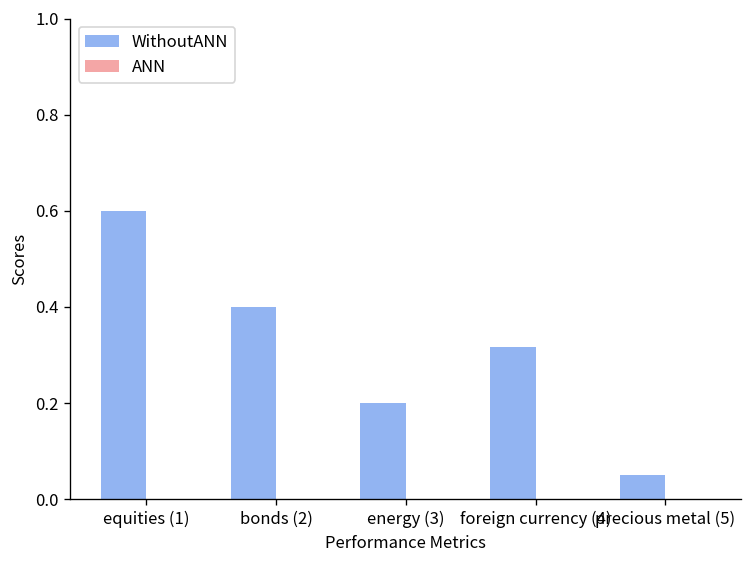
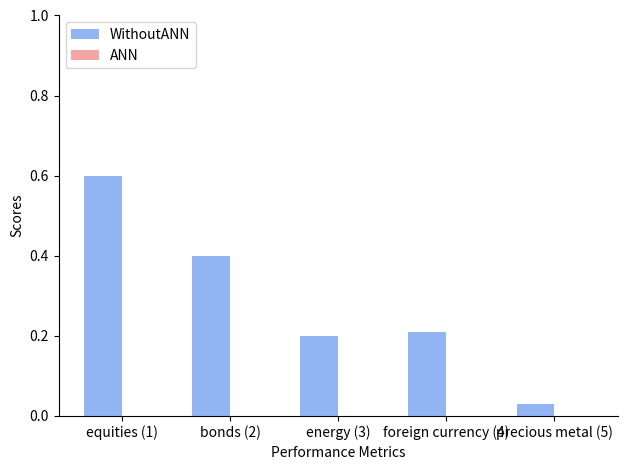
  {
    "WithoutANN": {
      "equities (1)": 0.60,
      "bonds (2)": 0.40,
      "energy (3)": 0.20,
-     "foreign currency (4)": 0.32,
-     "precious metal (5)": 0.05
+     "foreign currency (4)": 0.21,
+     "precious metal (5)": 0.03
    },
    "ANN": {
      "equities (1)": 0.00,
      "bonds (2)": 0.00,
      "energy (3)": 0.00,
      "foreign currency (4)": 0.00,
      "precious metal (5)": 0.00
    }
  }
